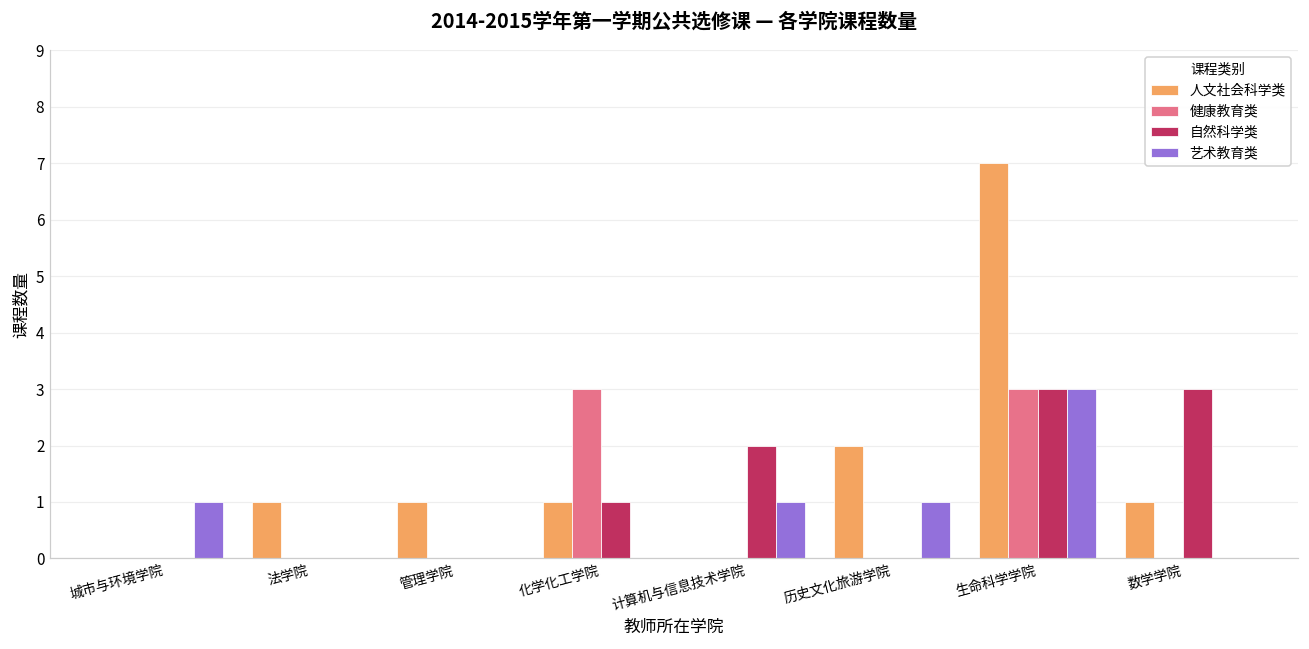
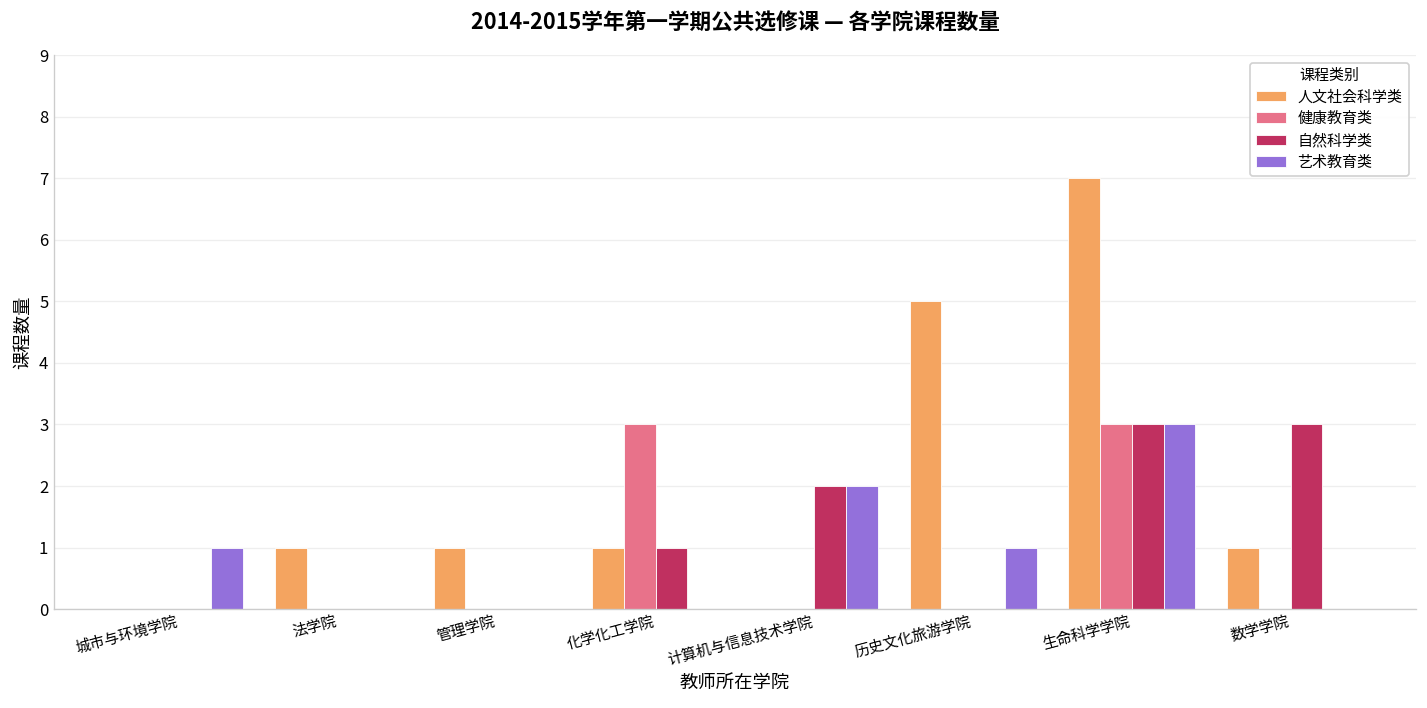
  {
    "人文社会科学类": {
      "城市与环境学院": 0,
      "法学院": 1,
      "管理学院": 1,
      "化学化工学院": 1,
      "计算机与信息技术学院": 0,
-     "历史文化旅游学院": 2,
+     "历史文化旅游学院": 5,
      "生命科学学院": 7,
      "数学学院": 1
    },
    "健康教育类": {
      "城市与环境学院": 0,
      "法学院": 0,
      "管理学院": 0,
      "化学化工学院": 3,
      "计算机与信息技术学院": 0,
      "历史文化旅游学院": 0,
      "生命科学学院": 3,
      "数学学院": 0
    },
    "自然科学类": {
      "城市与环境学院": 0,
      "法学院": 0,
      "管理学院": 0,
      "化学化工学院": 1,
      "计算机与信息技术学院": 2,
      "历史文化旅游学院": 0,
      "生命科学学院": 3,
      "数学学院": 3
    },
    "艺术教育类": {
      "城市与环境学院": 1,
      "法学院": 0,
      "管理学院": 0,
      "化学化工学院": 0,
-     "计算机与信息技术学院": 1,
+     "计算机与信息技术学院": 2,
      "历史文化旅游学院": 1,
      "生命科学学院": 3,
      "数学学院": 0
    }
  }
